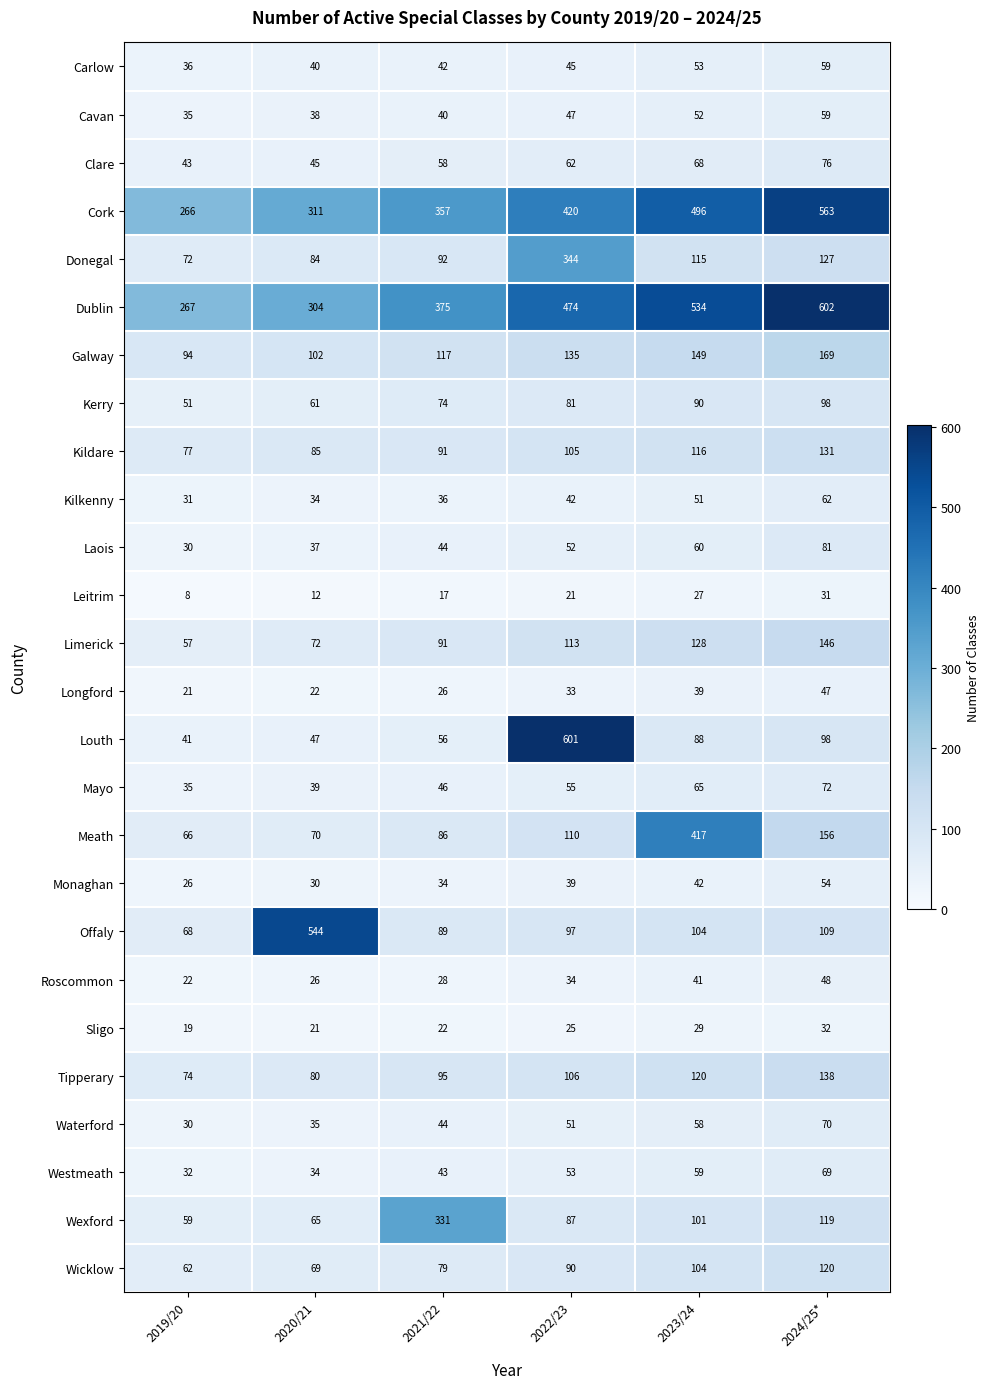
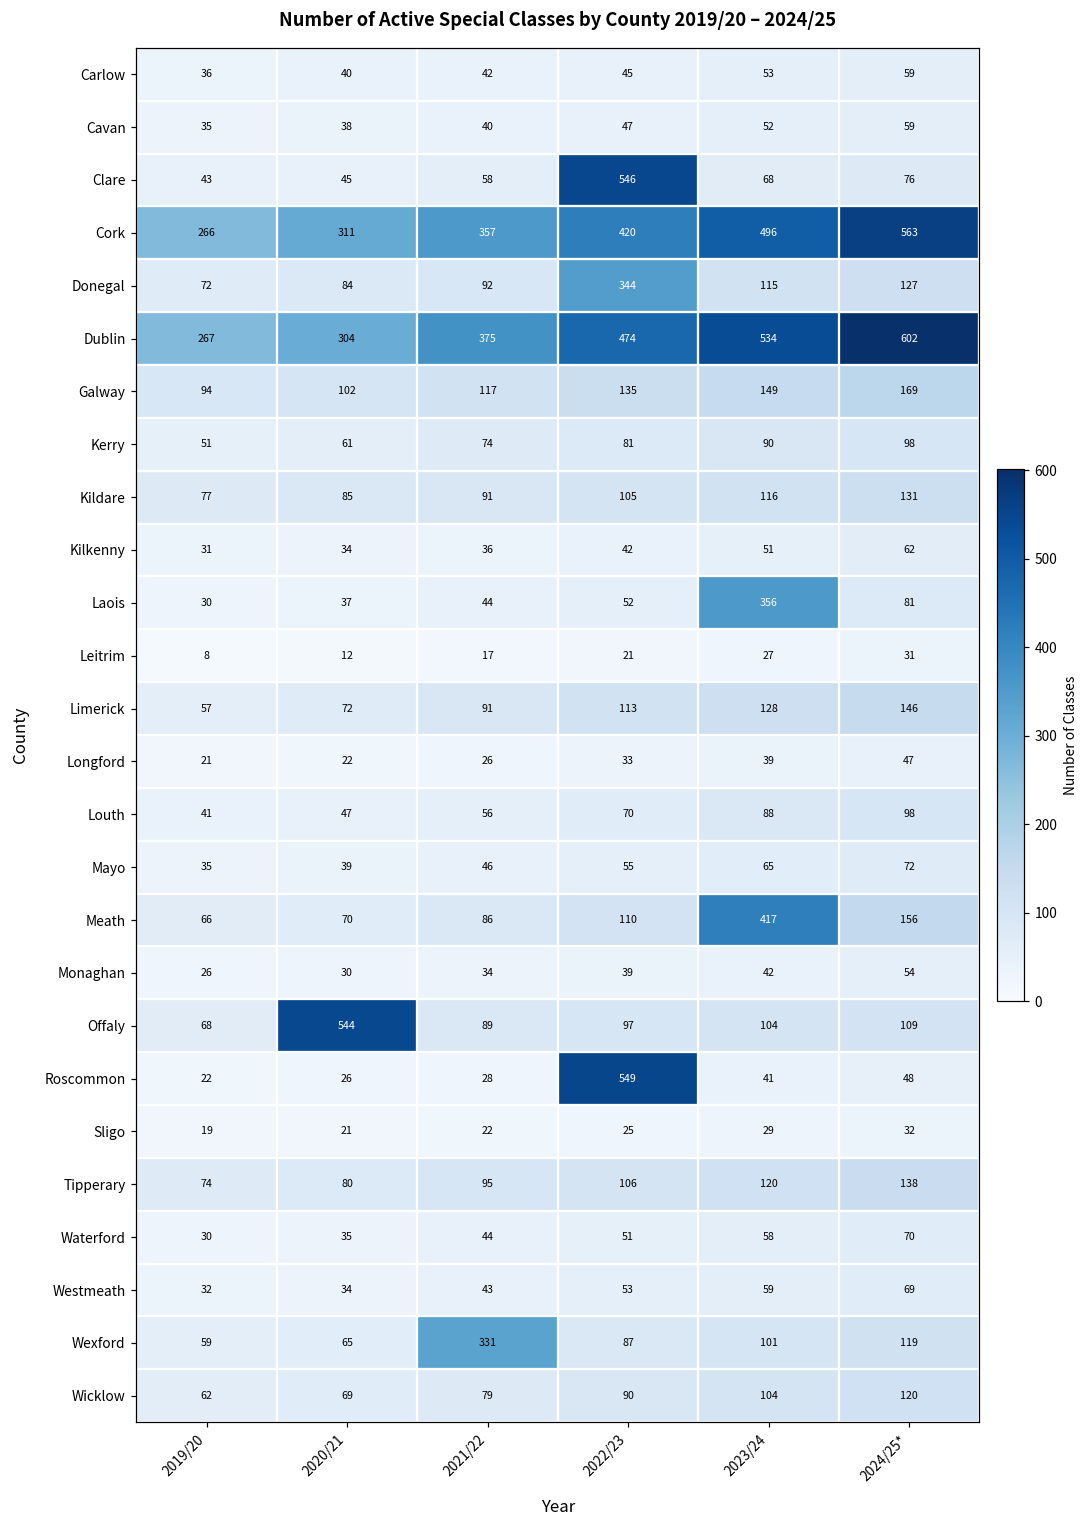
  {
    "Carlow": {
      "2019/20": 36,
      "2020/21": 40,
      "2021/22": 42,
      "2022/23": 45,
      "2023/24": 53,
      "2024/25*": 59
    },
    "Cavan": {
      "2019/20": 35,
      "2020/21": 38,
      "2021/22": 40,
      "2022/23": 47,
      "2023/24": 52,
      "2024/25*": 59
    },
    "Clare": {
      "2019/20": 43,
      "2020/21": 45,
      "2021/22": 58,
-     "2022/23": 62,
+     "2022/23": 546,
      "2023/24": 68,
      "2024/25*": 76
    },
    "Cork": {
      "2019/20": 266,
      "2020/21": 311,
      "2021/22": 357,
      "2022/23": 420,
      "2023/24": 496,
      "2024/25*": 563
    },
    "Donegal": {
      "2019/20": 72,
      "2020/21": 84,
      "2021/22": 92,
      "2022/23": 344,
      "2023/24": 115,
      "2024/25*": 127
    },
    "Dublin": {
      "2019/20": 267,
      "2020/21": 304,
      "2021/22": 375,
      "2022/23": 474,
      "2023/24": 534,
      "2024/25*": 602
    },
    "Galway": {
      "2019/20": 94,
      "2020/21": 102,
      "2021/22": 117,
      "2022/23": 135,
      "2023/24": 149,
      "2024/25*": 169
    },
    "Kerry": {
      "2019/20": 51,
      "2020/21": 61,
      "2021/22": 74,
      "2022/23": 81,
      "2023/24": 90,
      "2024/25*": 98
    },
    "Kildare": {
      "2019/20": 77,
      "2020/21": 85,
      "2021/22": 91,
      "2022/23": 105,
      "2023/24": 116,
      "2024/25*": 131
    },
    "Kilkenny": {
      "2019/20": 31,
      "2020/21": 34,
      "2021/22": 36,
      "2022/23": 42,
      "2023/24": 51,
      "2024/25*": 62
    },
    "Laois": {
      "2019/20": 30,
      "2020/21": 37,
      "2021/22": 44,
      "2022/23": 52,
-     "2023/24": 60,
+     "2023/24": 356,
      "2024/25*": 81
    },
    "Leitrim": {
      "2019/20": 8,
      "2020/21": 12,
      "2021/22": 17,
      "2022/23": 21,
      "2023/24": 27,
      "2024/25*": 31
    },
    "Limerick": {
      "2019/20": 57,
      "2020/21": 72,
      "2021/22": 91,
      "2022/23": 113,
      "2023/24": 128,
      "2024/25*": 146
    },
    "Longford": {
      "2019/20": 21,
      "2020/21": 22,
      "2021/22": 26,
      "2022/23": 33,
      "2023/24": 39,
      "2024/25*": 47
    },
    "Louth": {
      "2019/20": 41,
      "2020/21": 47,
      "2021/22": 56,
-     "2022/23": 601,
+     "2022/23": 70,
      "2023/24": 88,
      "2024/25*": 98
    },
    "Mayo": {
      "2019/20": 35,
      "2020/21": 39,
      "2021/22": 46,
      "2022/23": 55,
      "2023/24": 65,
      "2024/25*": 72
    },
    "Meath": {
      "2019/20": 66,
      "2020/21": 70,
      "2021/22": 86,
      "2022/23": 110,
      "2023/24": 417,
      "2024/25*": 156
    },
    "Monaghan": {
      "2019/20": 26,
      "2020/21": 30,
      "2021/22": 34,
      "2022/23": 39,
      "2023/24": 42,
      "2024/25*": 54
    },
    "Offaly": {
      "2019/20": 68,
      "2020/21": 544,
      "2021/22": 89,
      "2022/23": 97,
      "2023/24": 104,
      "2024/25*": 109
    },
    "Roscommon": {
      "2019/20": 22,
      "2020/21": 26,
      "2021/22": 28,
-     "2022/23": 34,
+     "2022/23": 549,
      "2023/24": 41,
      "2024/25*": 48
    },
    "Sligo": {
      "2019/20": 19,
      "2020/21": 21,
      "2021/22": 22,
      "2022/23": 25,
      "2023/24": 29,
      "2024/25*": 32
    },
    "Tipperary": {
      "2019/20": 74,
      "2020/21": 80,
      "2021/22": 95,
      "2022/23": 106,
      "2023/24": 120,
      "2024/25*": 138
    },
    "Waterford": {
      "2019/20": 30,
      "2020/21": 35,
      "2021/22": 44,
      "2022/23": 51,
      "2023/24": 58,
      "2024/25*": 70
    },
    "Westmeath": {
      "2019/20": 32,
      "2020/21": 34,
      "2021/22": 43,
      "2022/23": 53,
      "2023/24": 59,
      "2024/25*": 69
    },
    "Wexford": {
      "2019/20": 59,
      "2020/21": 65,
      "2021/22": 331,
      "2022/23": 87,
      "2023/24": 101,
      "2024/25*": 119
    },
    "Wicklow": {
      "2019/20": 62,
      "2020/21": 69,
      "2021/22": 79,
      "2022/23": 90,
      "2023/24": 104,
      "2024/25*": 120
    }
  }
